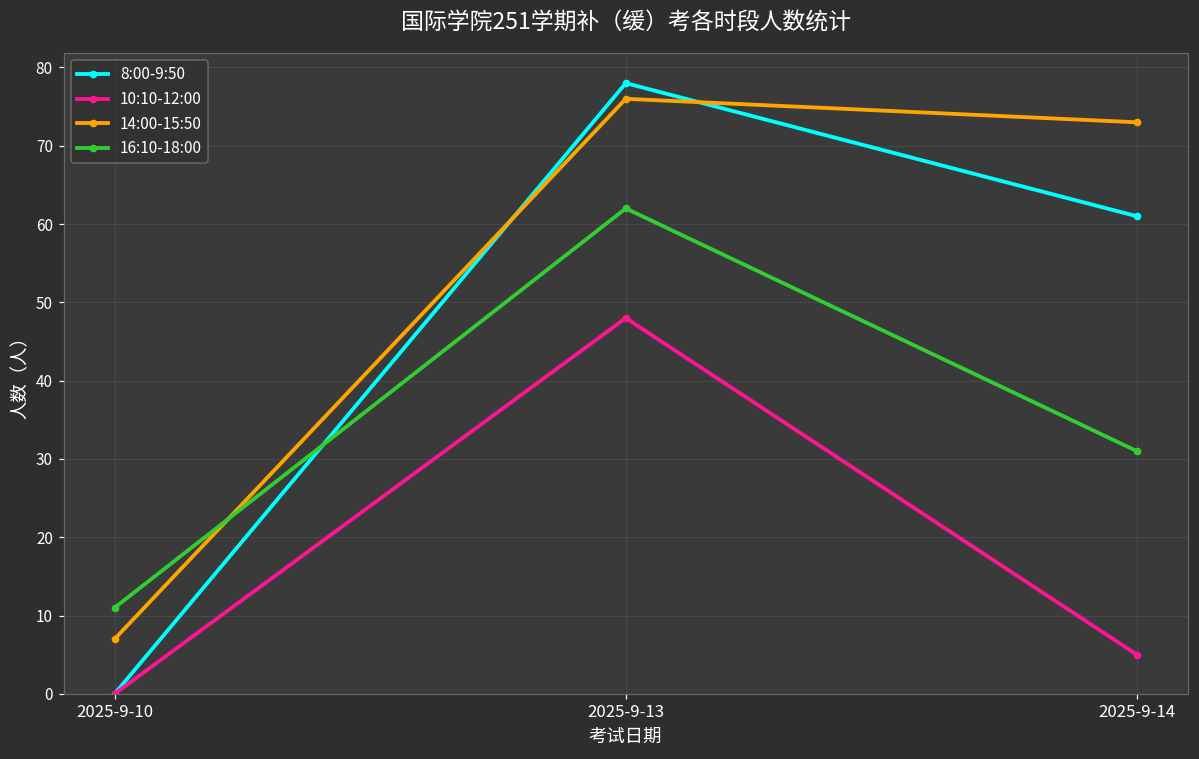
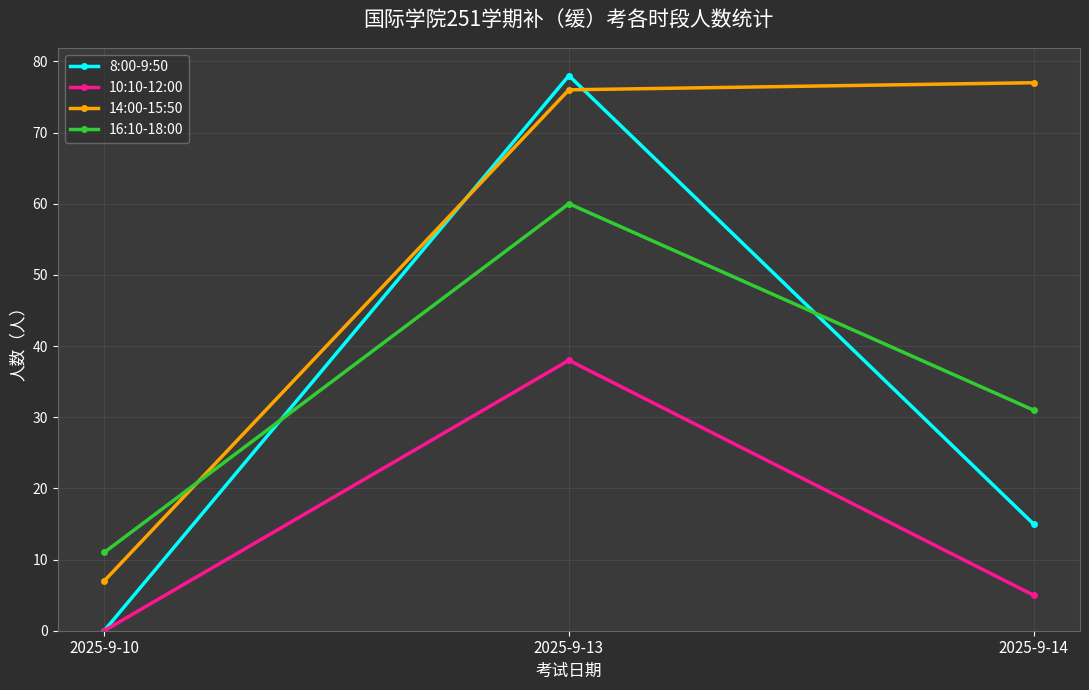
  {
    "8:00-9:50": {
      "2025-9-13": 78,
-     "2025-9-14": 61
+     "2025-9-14": 15
    },
    "10:10-12:00": {
-     "2025-9-13": 48,
+     "2025-9-13": 38,
      "2025-9-14": 5
    },
    "14:00-15:50": {
      "2025-9-10": 7,
      "2025-9-13": 76,
-     "2025-9-14": 73
+     "2025-9-14": 77
    },
    "16:10-18:00": {
      "2025-9-10": 11,
-     "2025-9-13": 62,
+     "2025-9-13": 60,
      "2025-9-14": 31
    }
  }
